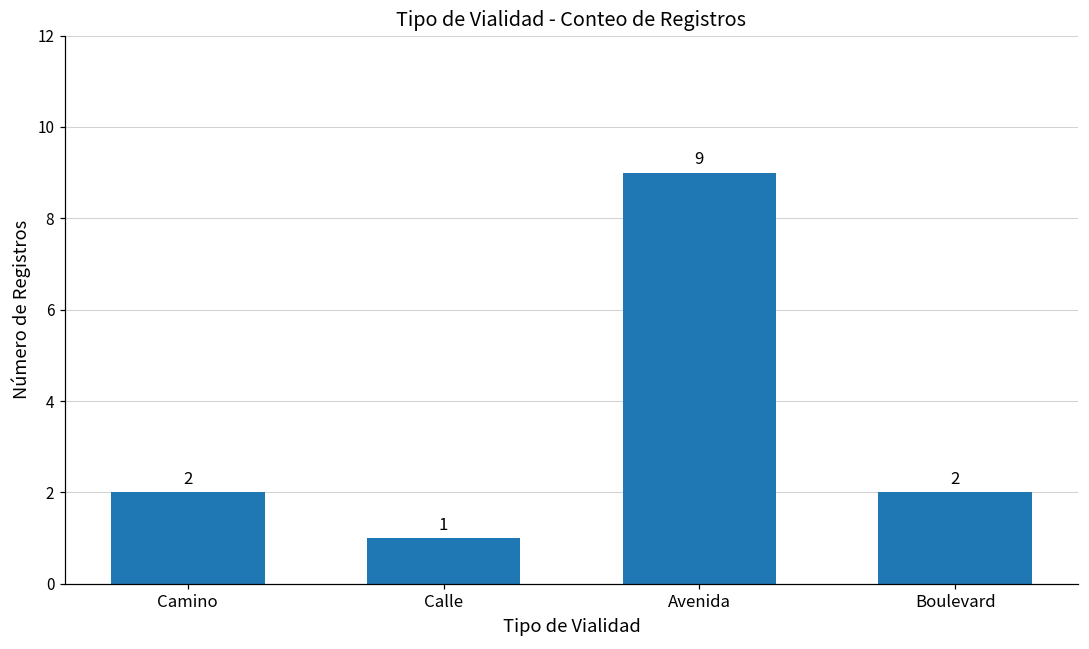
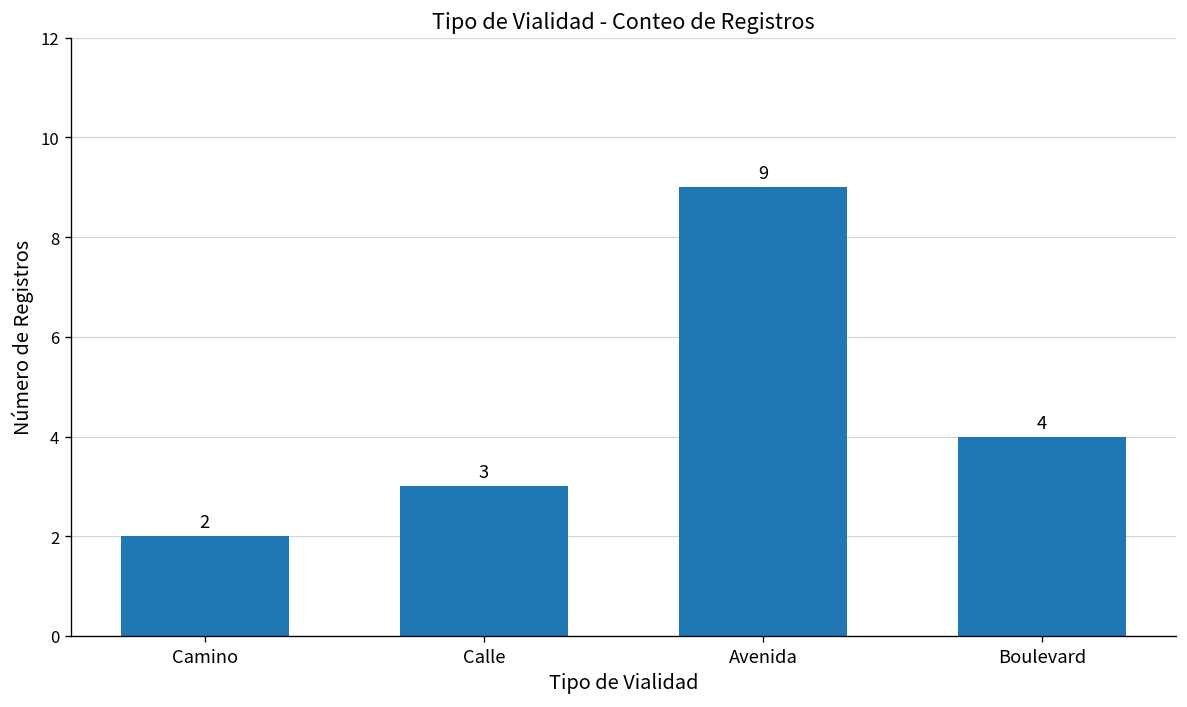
  {
    "Camino": 2,
-   "Calle": 1,
+   "Calle": 3,
    "Avenida": 9,
-   "Boulevard": 2
+   "Boulevard": 4
  }
